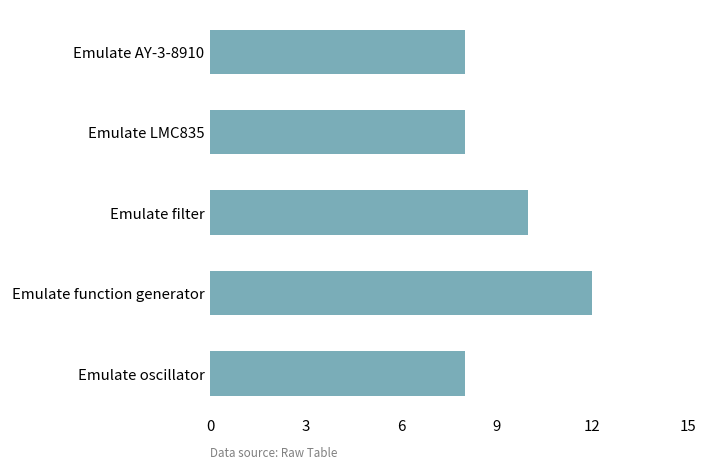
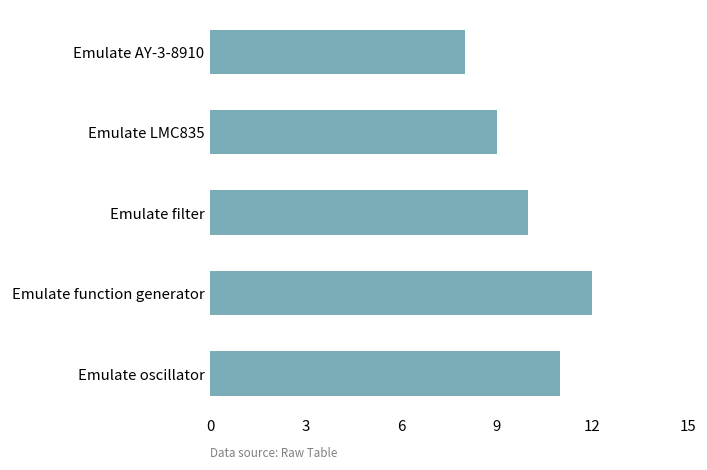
  {
    "Emulate AY-3-8910": 8,
-   "Emulate LMC835": 8,
+   "Emulate LMC835": 9,
    "Emulate filter": 10,
    "Emulate function generator": 12,
-   "Emulate oscillator": 8
+   "Emulate oscillator": 11
  }
